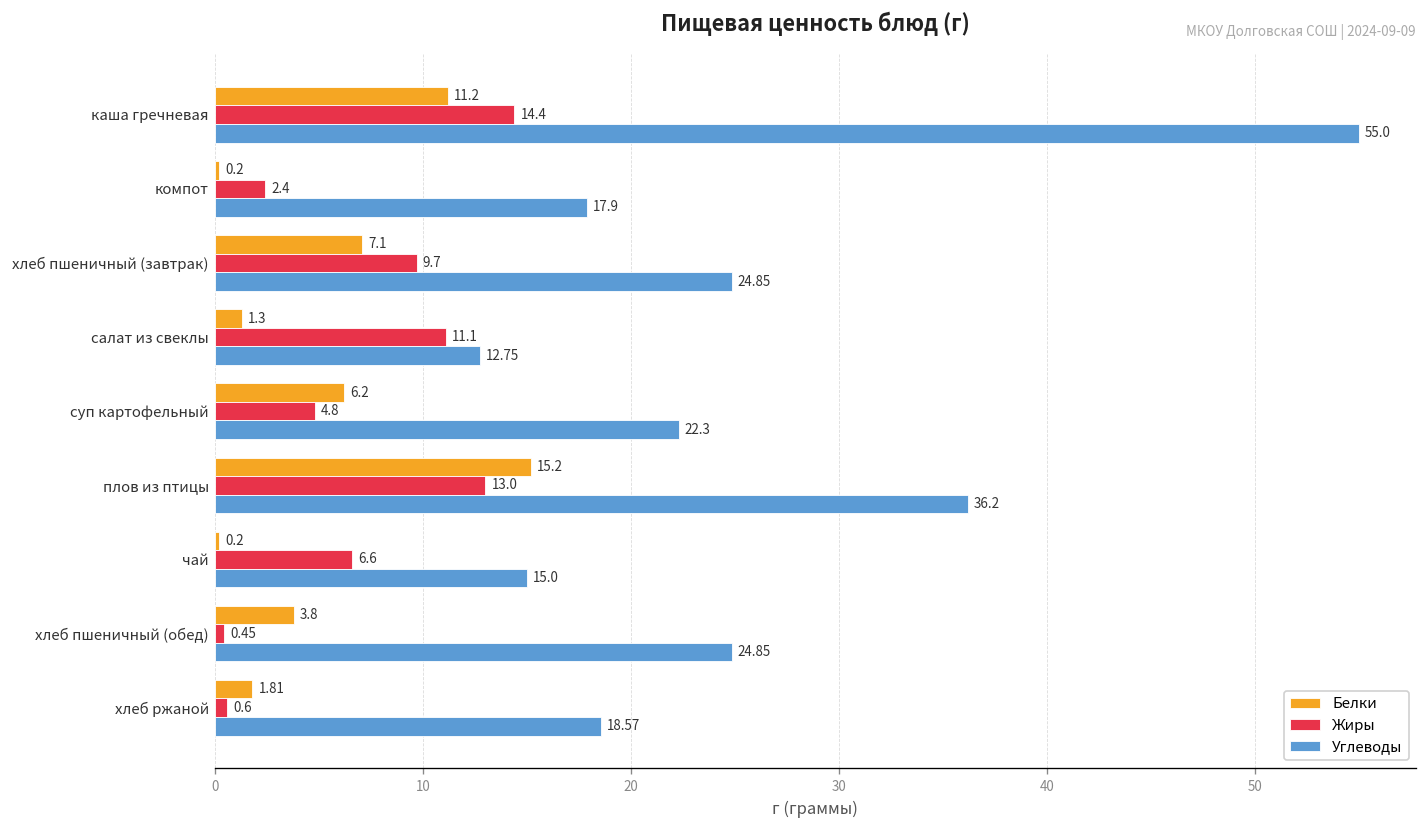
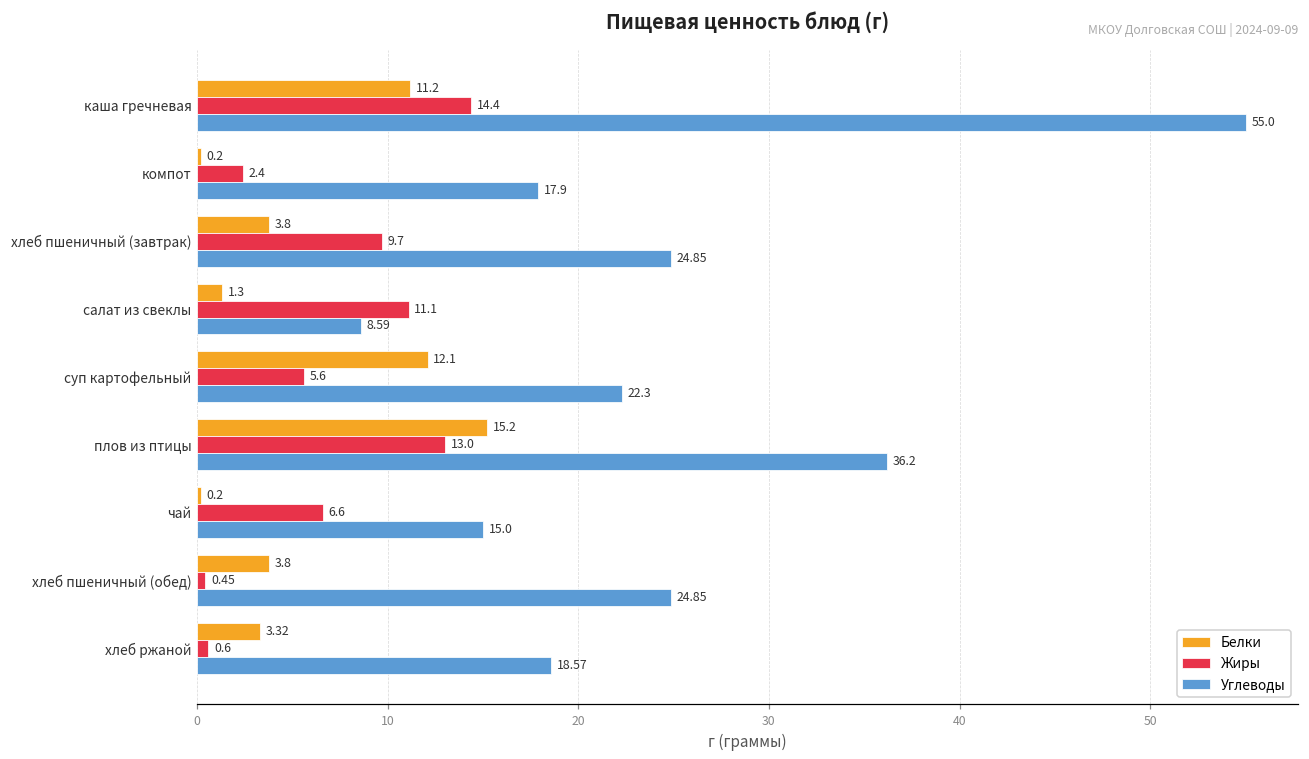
  {
    "Белки": {
      "каша гречневая": 11.2,
      "компот": 0.2,
-     "хлеб пшеничный (завтрак)": 7.1,
+     "хлеб пшеничный (завтрак)": 3.8,
      "салат из свеклы": 1.3,
-     "суп картофельный": 6.2,
+     "суп картофельный": 12.1,
      "плов из птицы": 15.2,
      "чай": 0.2,
      "хлеб пшеничный (обед)": 3.8,
-     "хлеб ржаной": 1.81
+     "хлеб ржаной": 3.32
    },
    "Жиры": {
      "каша гречневая": 14.4,
      "компот": 2.4,
      "хлеб пшеничный (завтрак)": 9.7,
      "салат из свеклы": 11.1,
-     "суп картофельный": 4.8,
+     "суп картофельный": 5.6,
      "плов из птицы": 13.0,
      "чай": 6.6,
      "хлеб пшеничный (обед)": 0.45,
      "хлеб ржаной": 0.6
    },
    "Углеводы": {
      "каша гречневая": 55.0,
      "компот": 17.9,
      "хлеб пшеничный (завтрак)": 24.85,
-     "салат из свеклы": 12.75,
+     "салат из свеклы": 8.59,
      "суп картофельный": 22.3,
      "плов из птицы": 36.2,
      "чай": 15.0,
      "хлеб пшеничный (обед)": 24.85,
      "хлеб ржаной": 18.57
    }
  }
